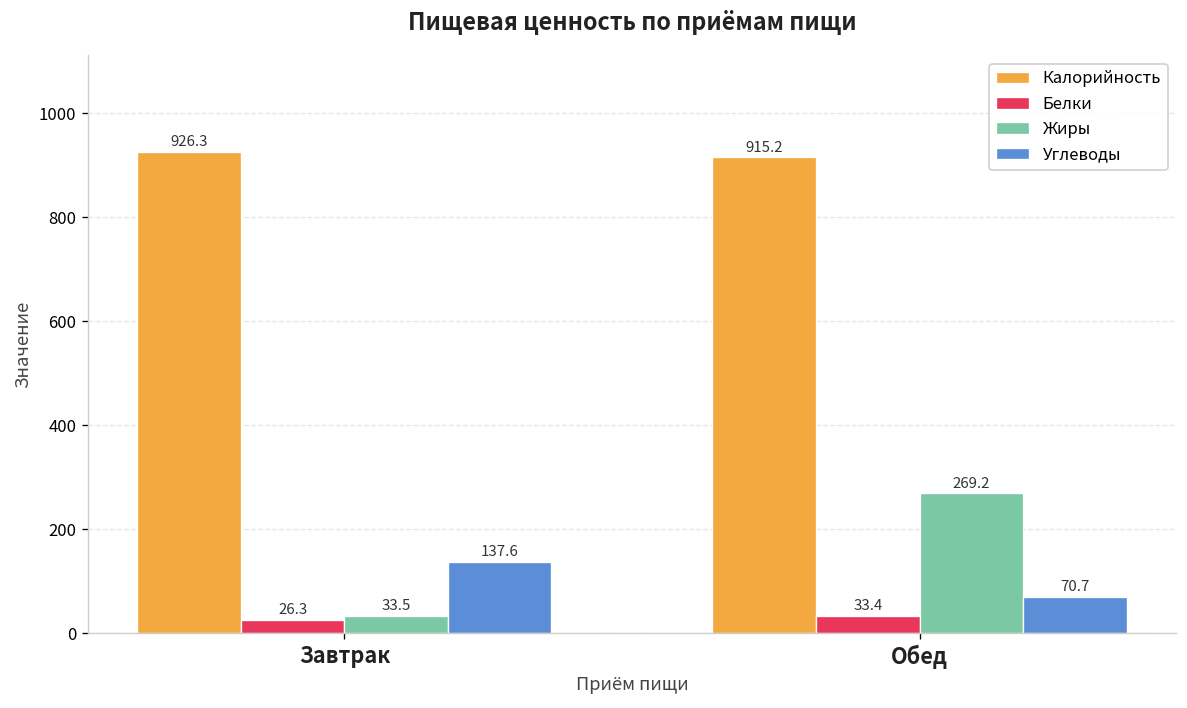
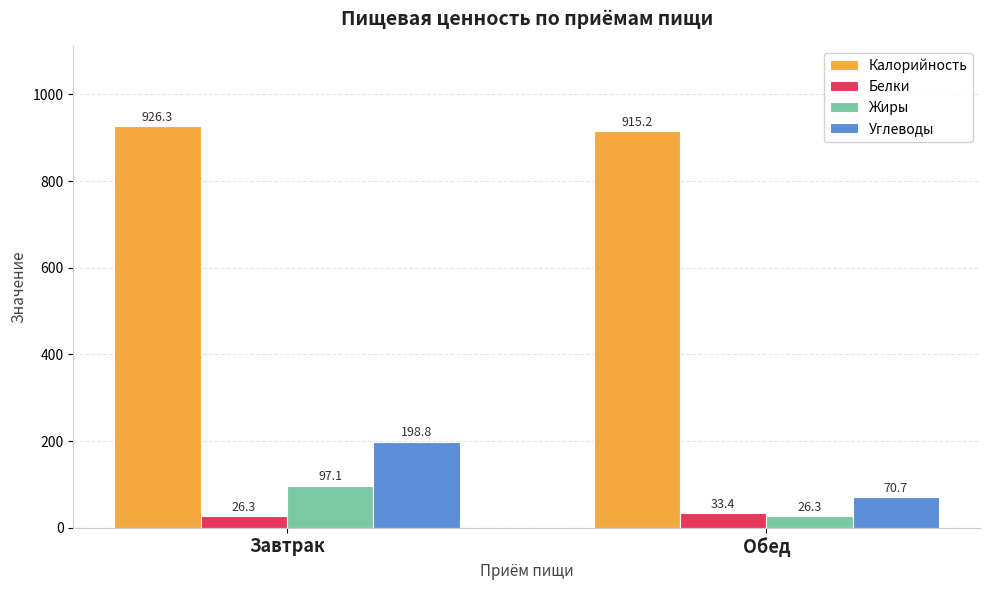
  {
    "Калорийность": {
      "Завтрак": 926.3,
      "Обед": 915.2
    },
    "Белки": {
      "Завтрак": 26.3,
      "Обед": 33.4
    },
    "Жиры": {
-     "Завтрак": 33.5,
-     "Обед": 269.2
+     "Завтрак": 97.1,
+     "Обед": 26.3
    },
    "Углеводы": {
-     "Завтрак": 137.6,
+     "Завтрак": 198.8,
      "Обед": 70.7
    }
  }
